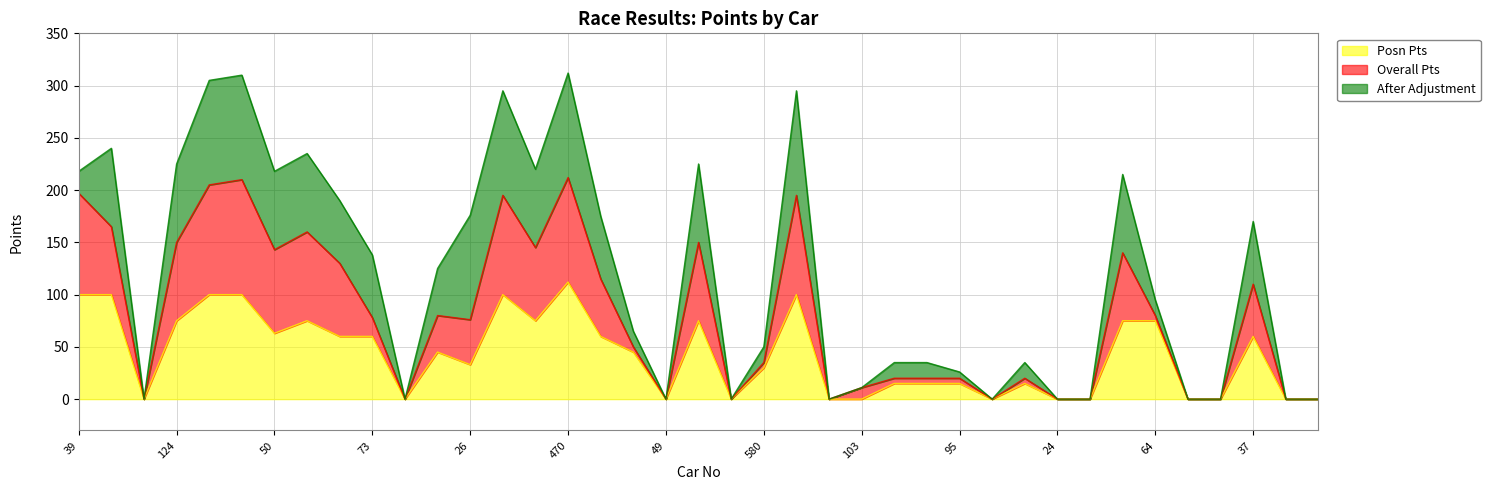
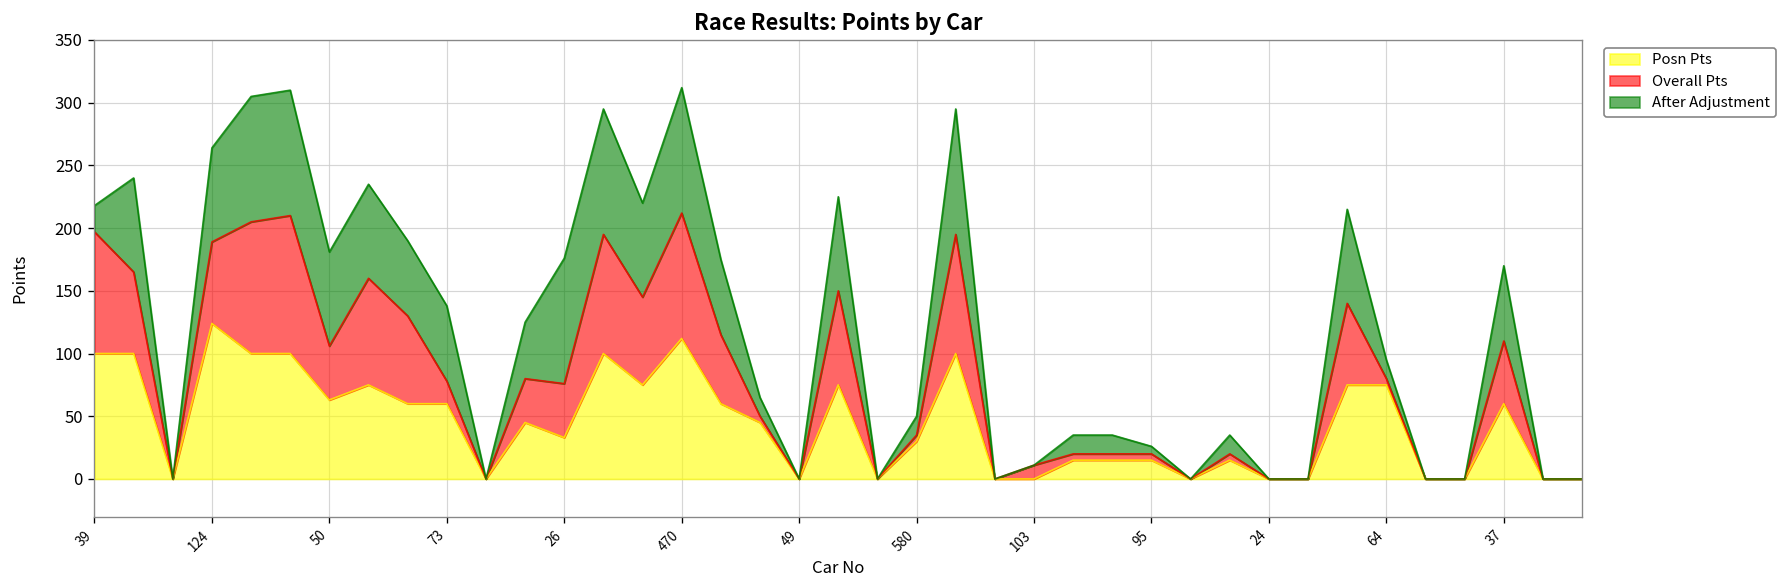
  {
    "Posn Pts": {
      "39": 100,
-     "124": 75,
+     "124": 124,
      "50": 63,
      "73": 60,
      "26": 33,
      "470": 112,
      "580": 30,
      "103": 0,
      "95": 15,
      "64": 75,
      "37": 60
    },
    "Overall Pts": {
      "39": 97,
-     "124": 75,
-     "50": 80,
+     "124": 65,
+     "50": 43,
      "73": 18,
      "26": 43,
      "470": 100,
      "580": 5,
      "95": 5,
      "64": 5,
      "37": 50
    },
    "After Adjustment": {
      "39": 21,
      "124": 75,
      "50": 75,
      "73": 60,
      "26": 100,
      "470": 100,
      "580": 15,
      "95": 6,
      "64": 15,
      "37": 60
    }
  }
